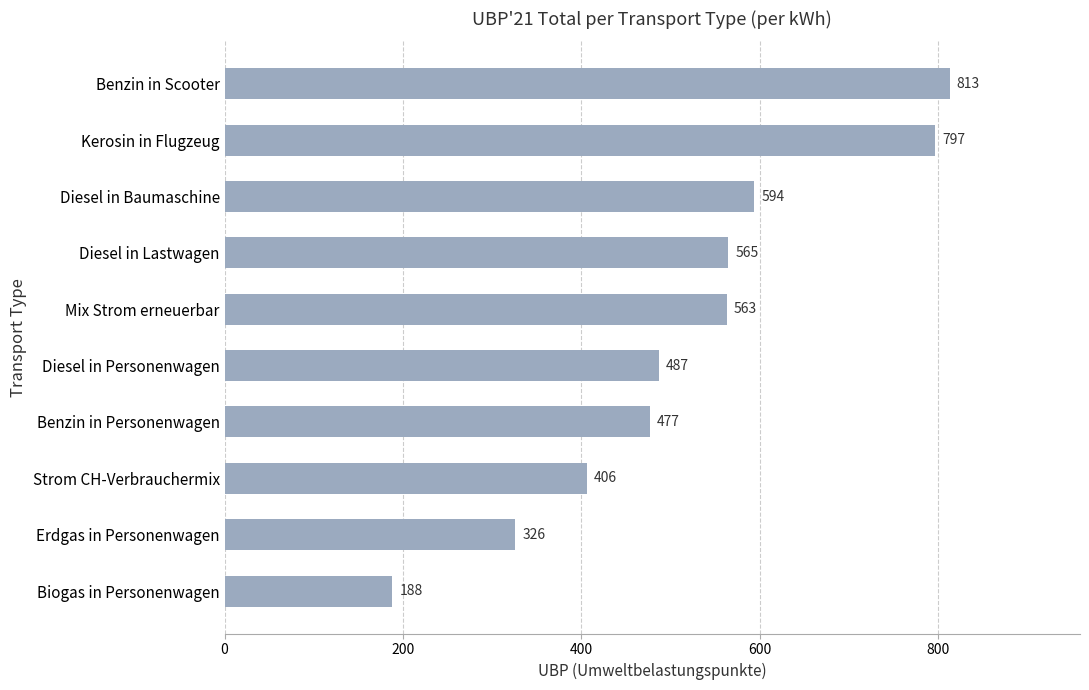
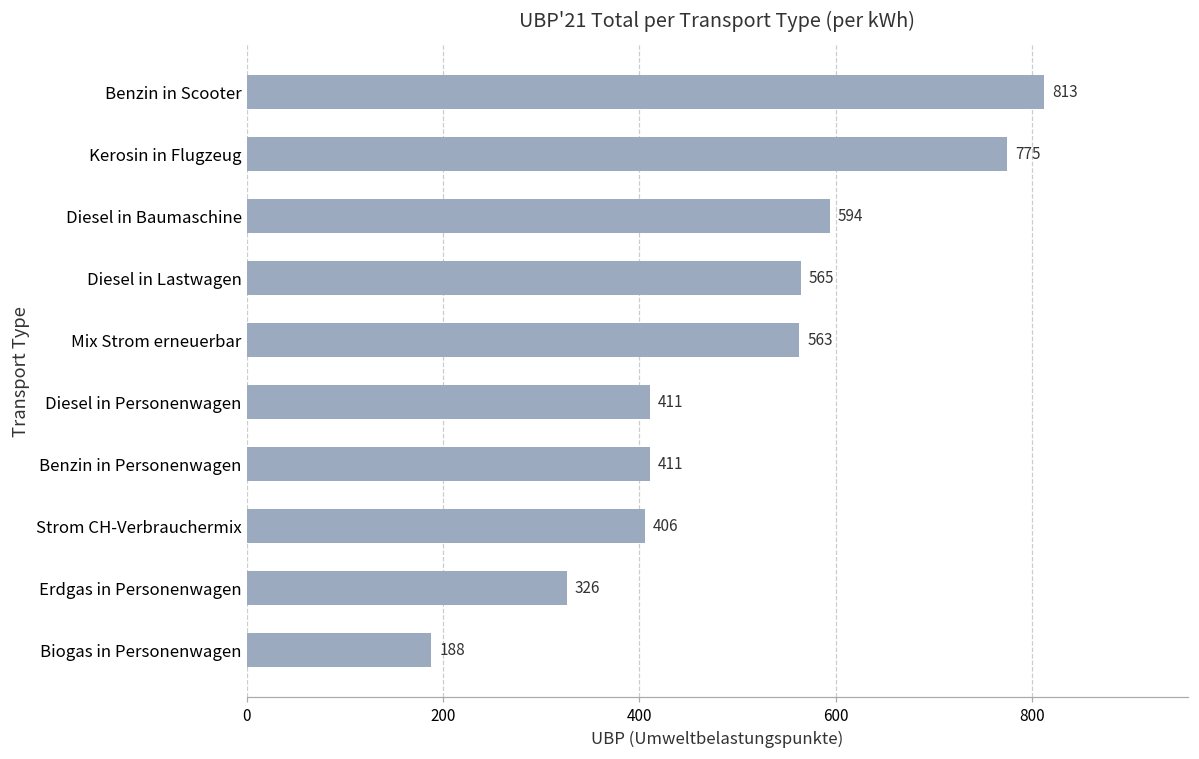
  {
    "Benzin in Scooter": 813,
-   "Kerosin in Flugzeug": 797,
+   "Kerosin in Flugzeug": 775,
    "Diesel in Baumaschine": 594,
    "Diesel in Lastwagen": 565,
    "Mix Strom erneuerbar": 563,
-   "Diesel in Personenwagen": 487,
-   "Benzin in Personenwagen": 477,
+   "Diesel in Personenwagen": 411,
+   "Benzin in Personenwagen": 411,
    "Strom CH-Verbrauchermix": 406,
    "Erdgas in Personenwagen": 326,
    "Biogas in Personenwagen": 188
  }
